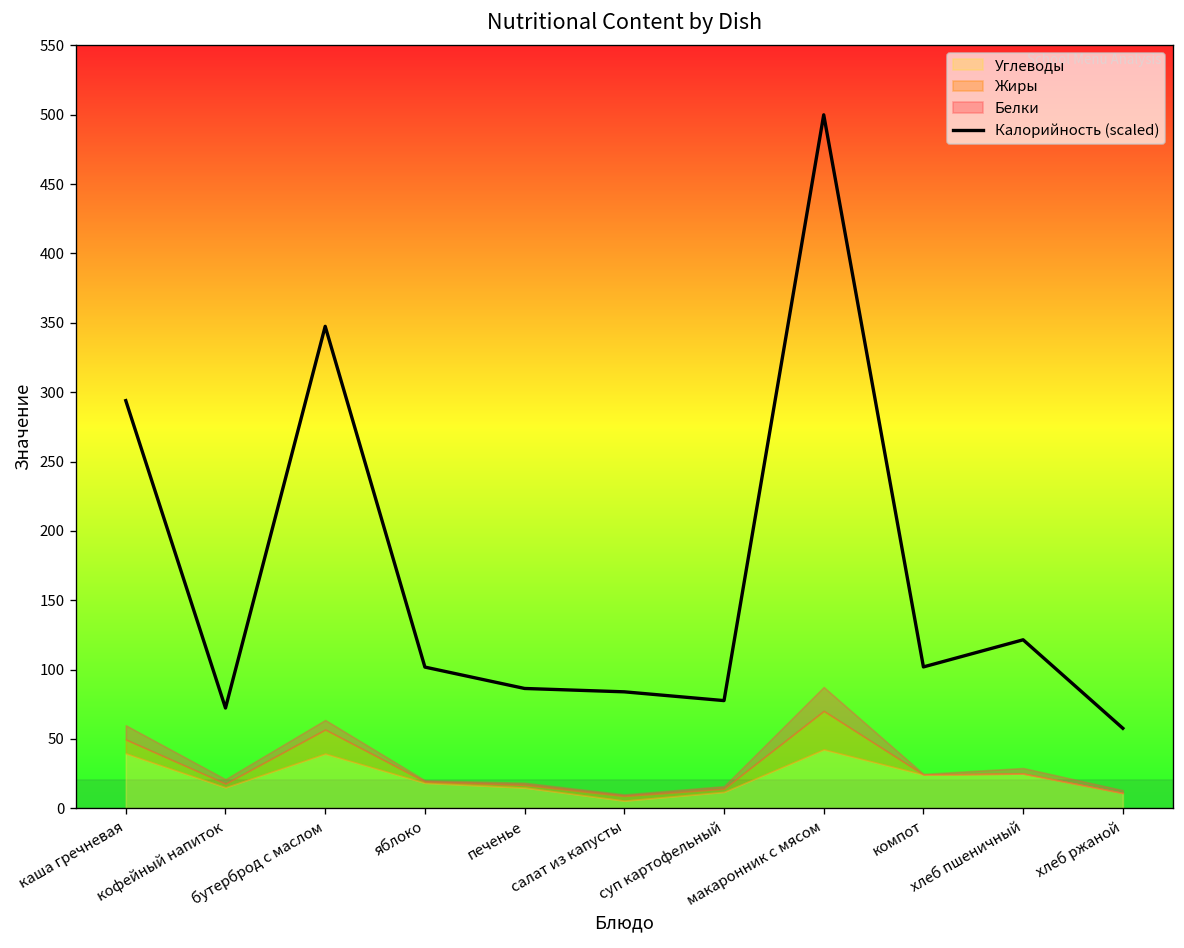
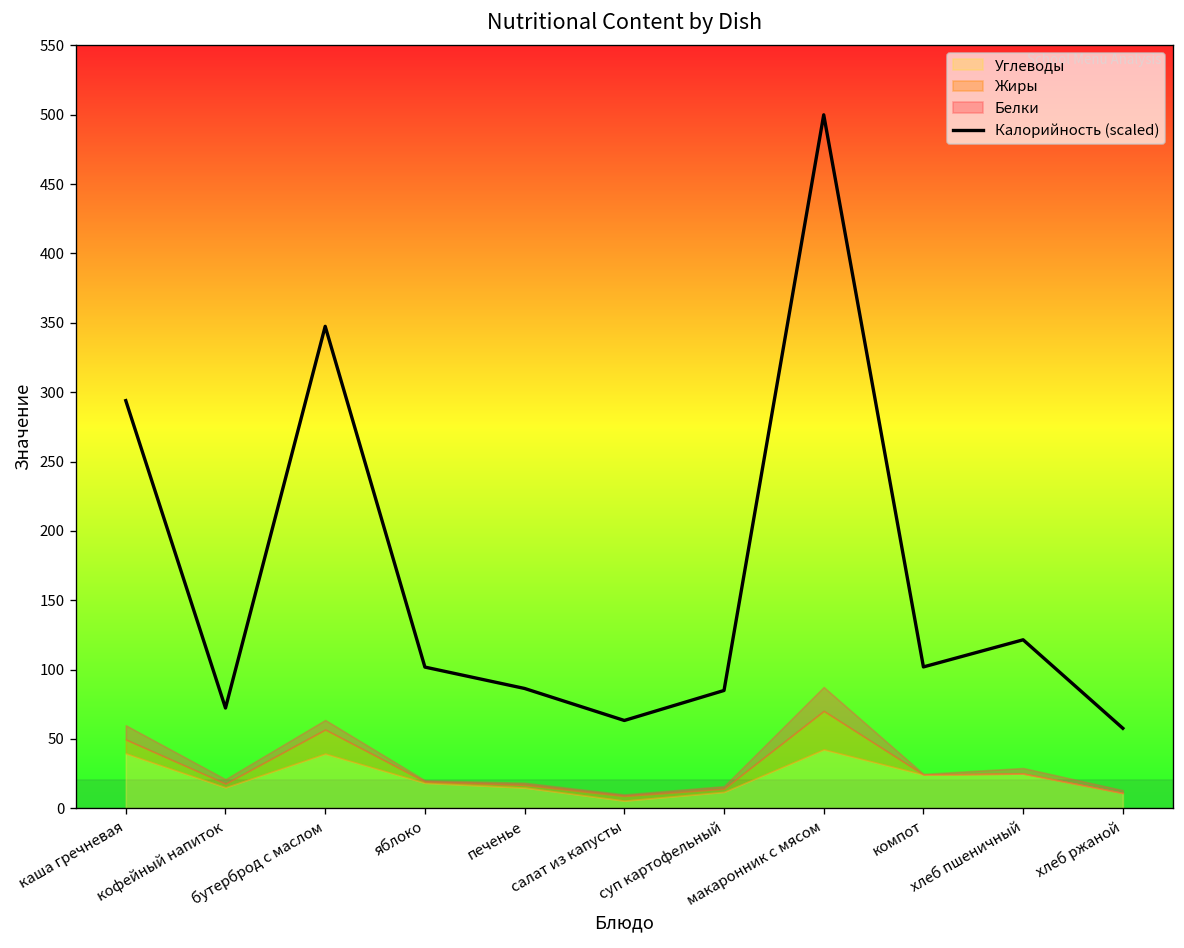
  {
    "Калорийность (scaled)": {
      "каша гречневая": 294,
      "кофейный напиток": 72,
      "бутерброд с маслом": 347,
      "яблоко": 102,
      "печенье": 86,
-     "салат из капусты": 84,
-     "суп картофельный": 78,
+     "салат из капусты": 63,
+     "суп картофельный": 85,
      "макаронник с мясом": 500,
      "компот": 102,
      "хлеб пшеничный": 121,
      "хлеб ржаной": 58
    }
  }
